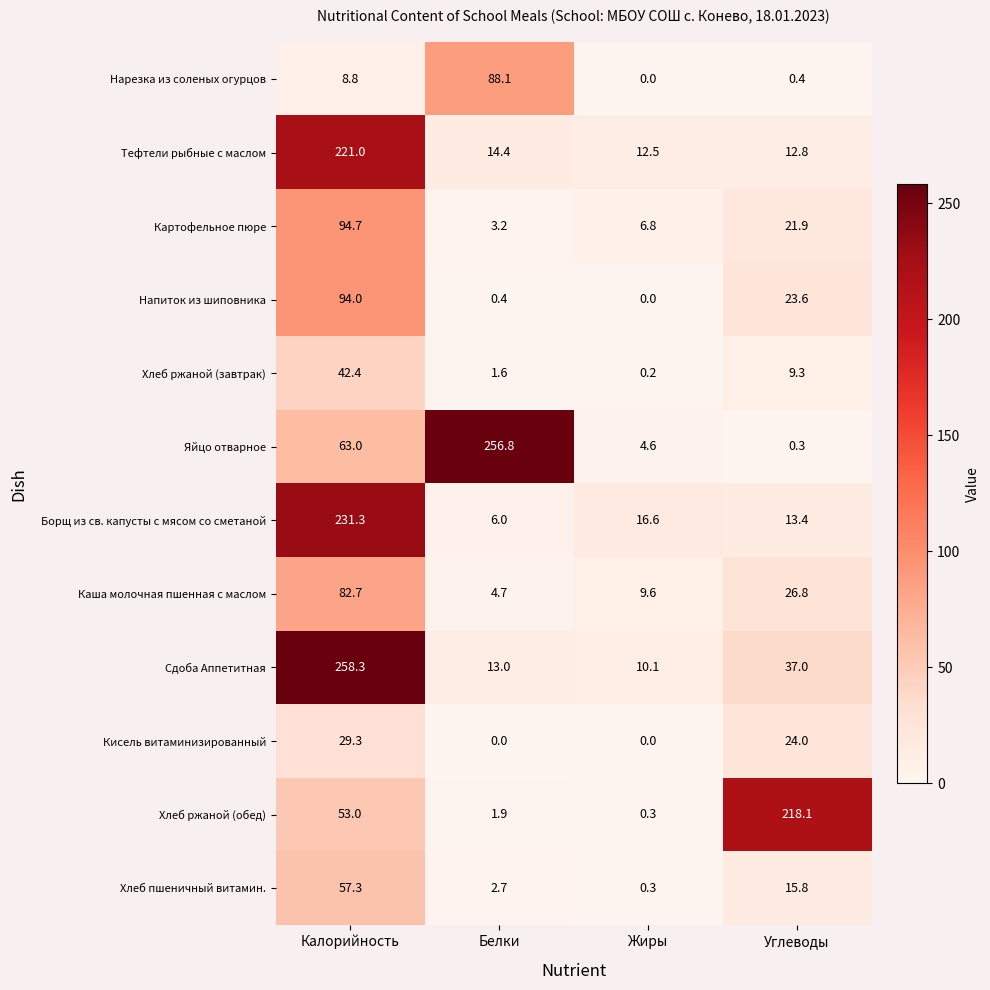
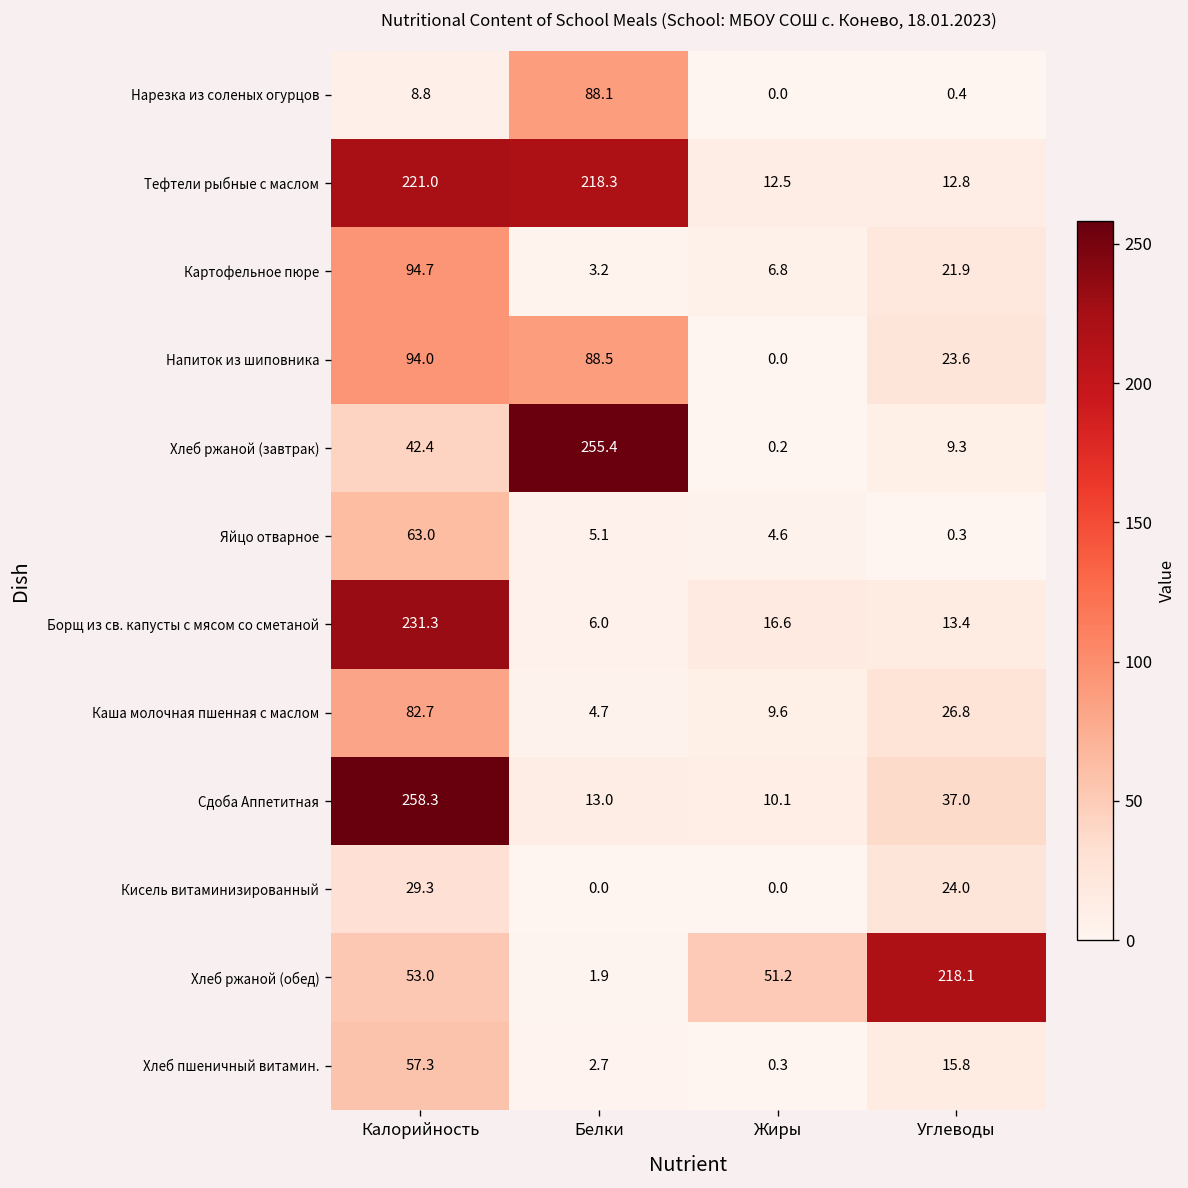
  {
    "Нарезка из соленых огурцов": {
      "Калорийность": 8.8,
      "Белки": 88.1,
      "Жиры": 0.0,
      "Углеводы": 0.4
    },
    "Тефтели рыбные с маслом": {
      "Калорийность": 221.0,
-     "Белки": 14.4,
+     "Белки": 218.3,
      "Жиры": 12.5,
      "Углеводы": 12.8
    },
    "Картофельное пюре": {
      "Калорийность": 94.7,
      "Белки": 3.2,
      "Жиры": 6.8,
      "Углеводы": 21.9
    },
    "Напиток из шиповника": {
      "Калорийность": 94.0,
-     "Белки": 0.4,
+     "Белки": 88.5,
      "Жиры": 0.0,
      "Углеводы": 23.6
    },
    "Хлеб ржаной (завтрак)": {
      "Калорийность": 42.4,
-     "Белки": 1.6,
+     "Белки": 255.4,
      "Жиры": 0.2,
      "Углеводы": 9.3
    },
    "Яйцо отварное": {
      "Калорийность": 63.0,
-     "Белки": 256.8,
+     "Белки": 5.1,
      "Жиры": 4.6,
      "Углеводы": 0.3
    },
    "Борщ из св. капусты с мясом со сметаной": {
      "Калорийность": 231.3,
      "Белки": 6.0,
      "Жиры": 16.6,
      "Углеводы": 13.4
    },
    "Каша молочная пшенная с маслом": {
      "Калорийность": 82.7,
      "Белки": 4.7,
      "Жиры": 9.6,
      "Углеводы": 26.8
    },
    "Сдоба Аппетитная": {
      "Калорийность": 258.3,
      "Белки": 13.0,
      "Жиры": 10.1,
      "Углеводы": 37.0
    },
    "Кисель витаминизированный": {
      "Калорийность": 29.3,
      "Белки": 0.0,
      "Жиры": 0.0,
      "Углеводы": 24.0
    },
    "Хлеб ржаной (обед)": {
      "Калорийность": 53.0,
      "Белки": 1.9,
-     "Жиры": 0.3,
+     "Жиры": 51.2,
      "Углеводы": 218.1
    },
    "Хлеб пшеничный витамин.": {
      "Калорийность": 57.3,
      "Белки": 2.7,
      "Жиры": 0.3,
      "Углеводы": 15.8
    }
  }
